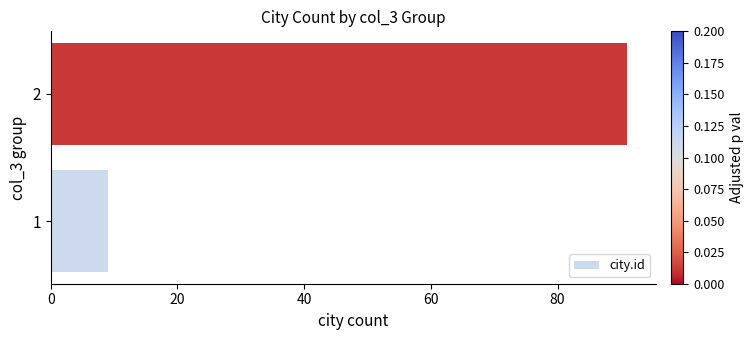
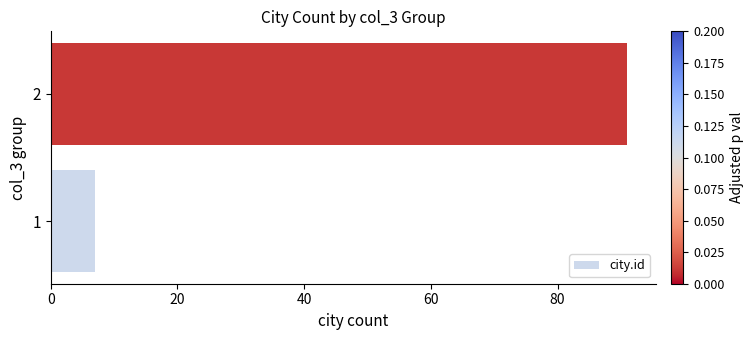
  {
    "2": 91,
-   "1": 9
+   "1": 7
  }
